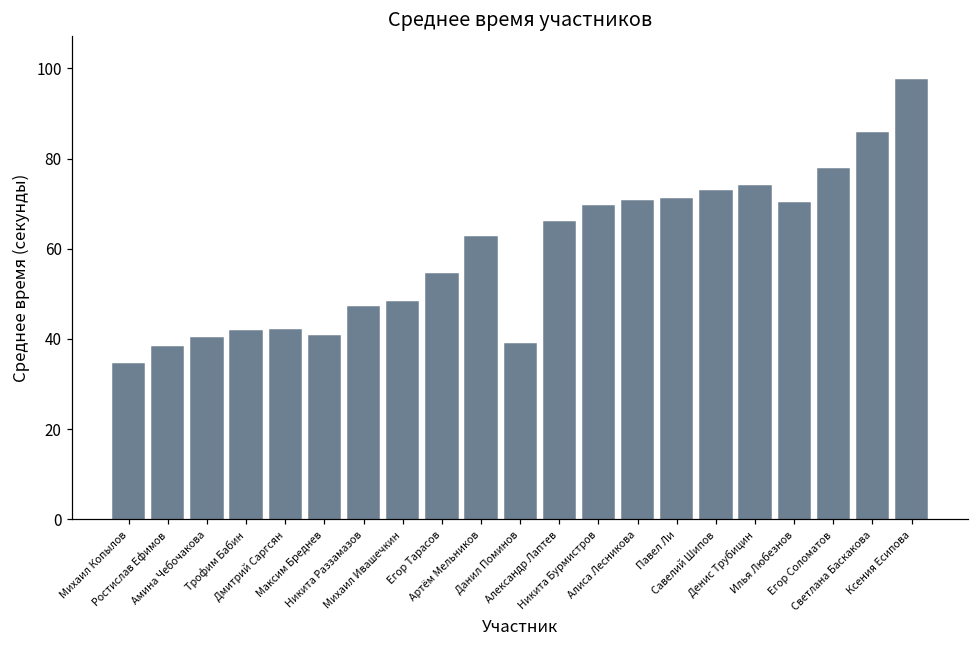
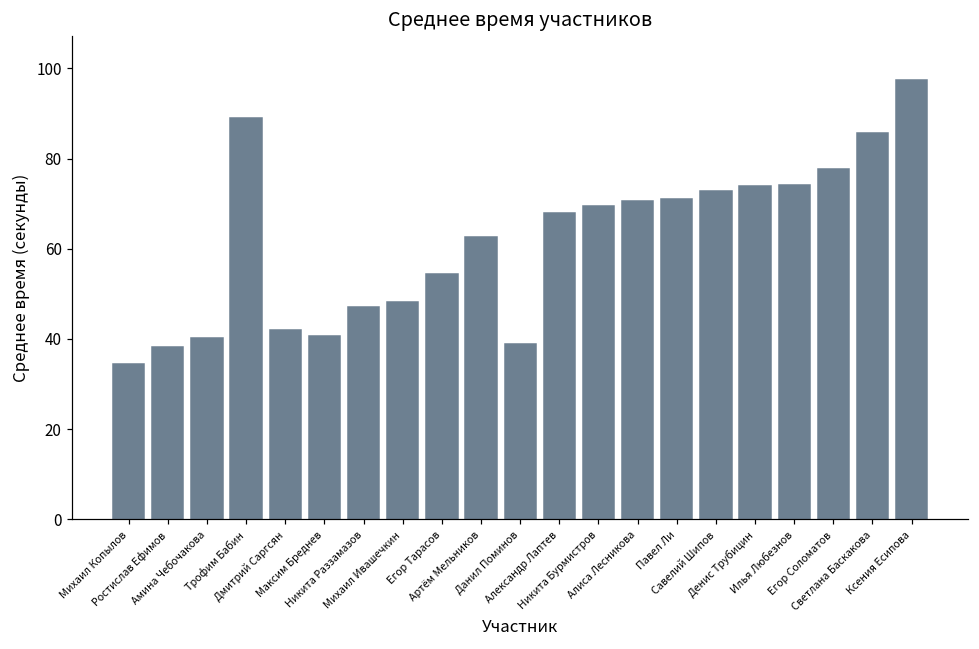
  {
    "Михаил Копылов": 34,
    "Ростислав Ефимов": 38,
    "Амина Чебочакова": 40,
-   "Трофим Бабин": 42,
+   "Трофим Бабин": 89,
    "Дмитрий Саргсян": 42,
    "Максим Бреднев": 41,
    "Никита Раззамазов": 47,
    "Михаил Ивашечкин": 48,
    "Егор Тарасов": 54,
    "Артём Мельников": 63,
    "Данил Поминов": 39,
-   "Александр Лаптев": 66,
+   "Александр Лаптев": 68,
    "Никита Бурмистров": 70,
    "Алиса Лесникова": 71,
    "Павел Ли": 71,
    "Савелий Шипов": 73,
    "Денис Трубицин": 74,
-   "Илья Любезнов": 70,
+   "Илья Любезнов": 74,
    "Егор Соломатов": 78,
    "Светлана Баскакова": 86,
    "Ксения Есипова": 98
  }
